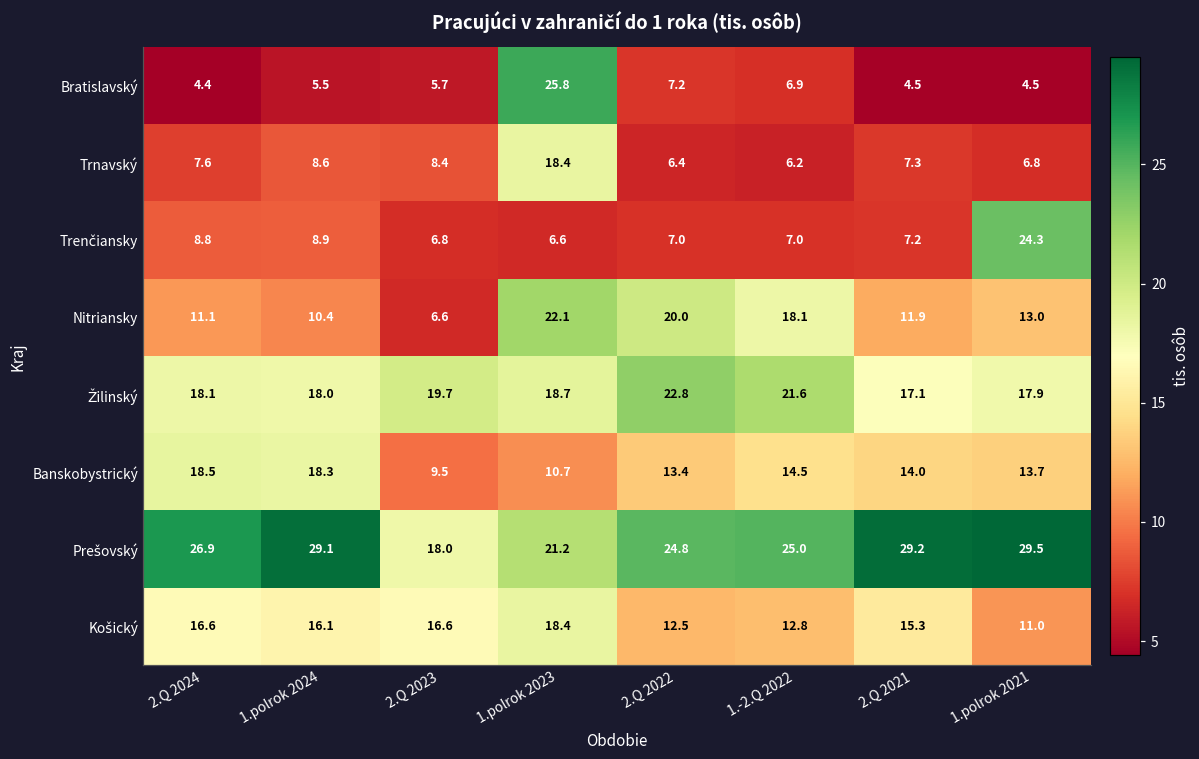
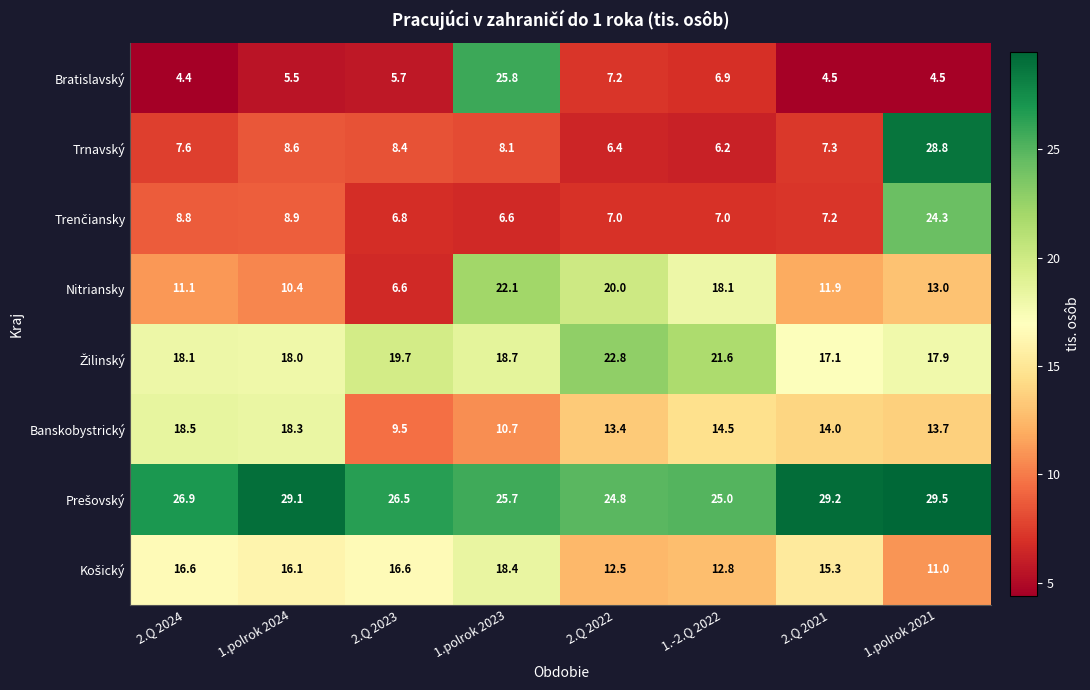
  {
    "Bratislavský": {
      "2.Q 2024": 4.4,
      "1.polrok 2024": 5.5,
      "2.Q 2023": 5.7,
      "1.polrok 2023": 25.8,
      "2.Q 2022": 7.2,
      "1.-2.Q 2022": 6.9,
      "2.Q 2021": 4.5,
      "1.polrok 2021": 4.5
    },
    "Trnavský": {
      "2.Q 2024": 7.6,
      "1.polrok 2024": 8.6,
      "2.Q 2023": 8.4,
-     "1.polrok 2023": 18.4,
+     "1.polrok 2023": 8.1,
      "2.Q 2022": 6.4,
      "1.-2.Q 2022": 6.2,
      "2.Q 2021": 7.3,
-     "1.polrok 2021": 6.8
+     "1.polrok 2021": 28.8
    },
    "Trenčiansky": {
      "2.Q 2024": 8.8,
      "1.polrok 2024": 8.9,
      "2.Q 2023": 6.8,
      "1.polrok 2023": 6.6,
      "2.Q 2022": 7.0,
      "1.-2.Q 2022": 7.0,
      "2.Q 2021": 7.2,
      "1.polrok 2021": 24.3
    },
    "Nitriansky": {
      "2.Q 2024": 11.1,
      "1.polrok 2024": 10.4,
      "2.Q 2023": 6.6,
      "1.polrok 2023": 22.1,
      "2.Q 2022": 20.0,
      "1.-2.Q 2022": 18.1,
      "2.Q 2021": 11.9,
      "1.polrok 2021": 13.0
    },
    "Žilinský": {
      "2.Q 2024": 18.1,
      "1.polrok 2024": 18.0,
      "2.Q 2023": 19.7,
      "1.polrok 2023": 18.7,
      "2.Q 2022": 22.8,
      "1.-2.Q 2022": 21.6,
      "2.Q 2021": 17.1,
      "1.polrok 2021": 17.9
    },
    "Banskobystrický": {
      "2.Q 2024": 18.5,
      "1.polrok 2024": 18.3,
      "2.Q 2023": 9.5,
      "1.polrok 2023": 10.7,
      "2.Q 2022": 13.4,
      "1.-2.Q 2022": 14.5,
      "2.Q 2021": 14.0,
      "1.polrok 2021": 13.7
    },
    "Prešovský": {
      "2.Q 2024": 26.9,
      "1.polrok 2024": 29.1,
-     "2.Q 2023": 18.0,
-     "1.polrok 2023": 21.2,
+     "2.Q 2023": 26.5,
+     "1.polrok 2023": 25.7,
      "2.Q 2022": 24.8,
      "1.-2.Q 2022": 25.0,
      "2.Q 2021": 29.2,
      "1.polrok 2021": 29.5
    },
    "Košický": {
      "2.Q 2024": 16.6,
      "1.polrok 2024": 16.1,
      "2.Q 2023": 16.6,
      "1.polrok 2023": 18.4,
      "2.Q 2022": 12.5,
      "1.-2.Q 2022": 12.8,
      "2.Q 2021": 15.3,
      "1.polrok 2021": 11.0
    }
  }
